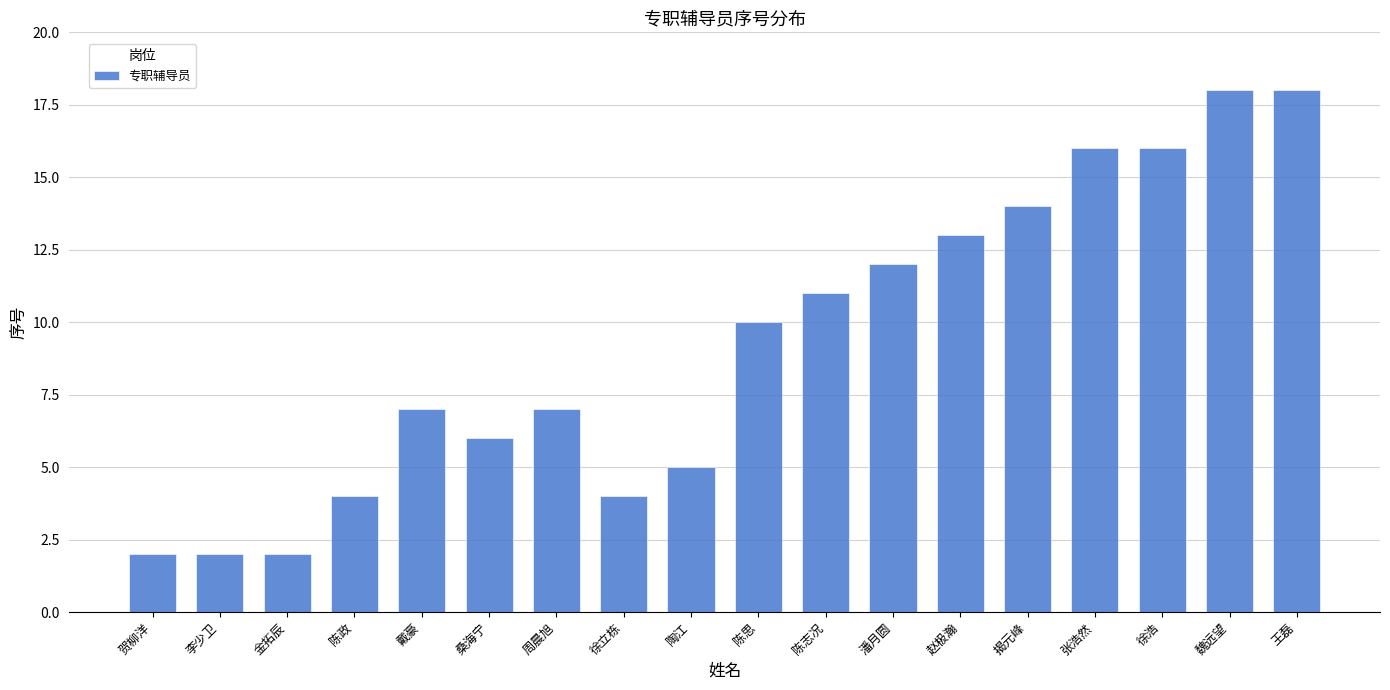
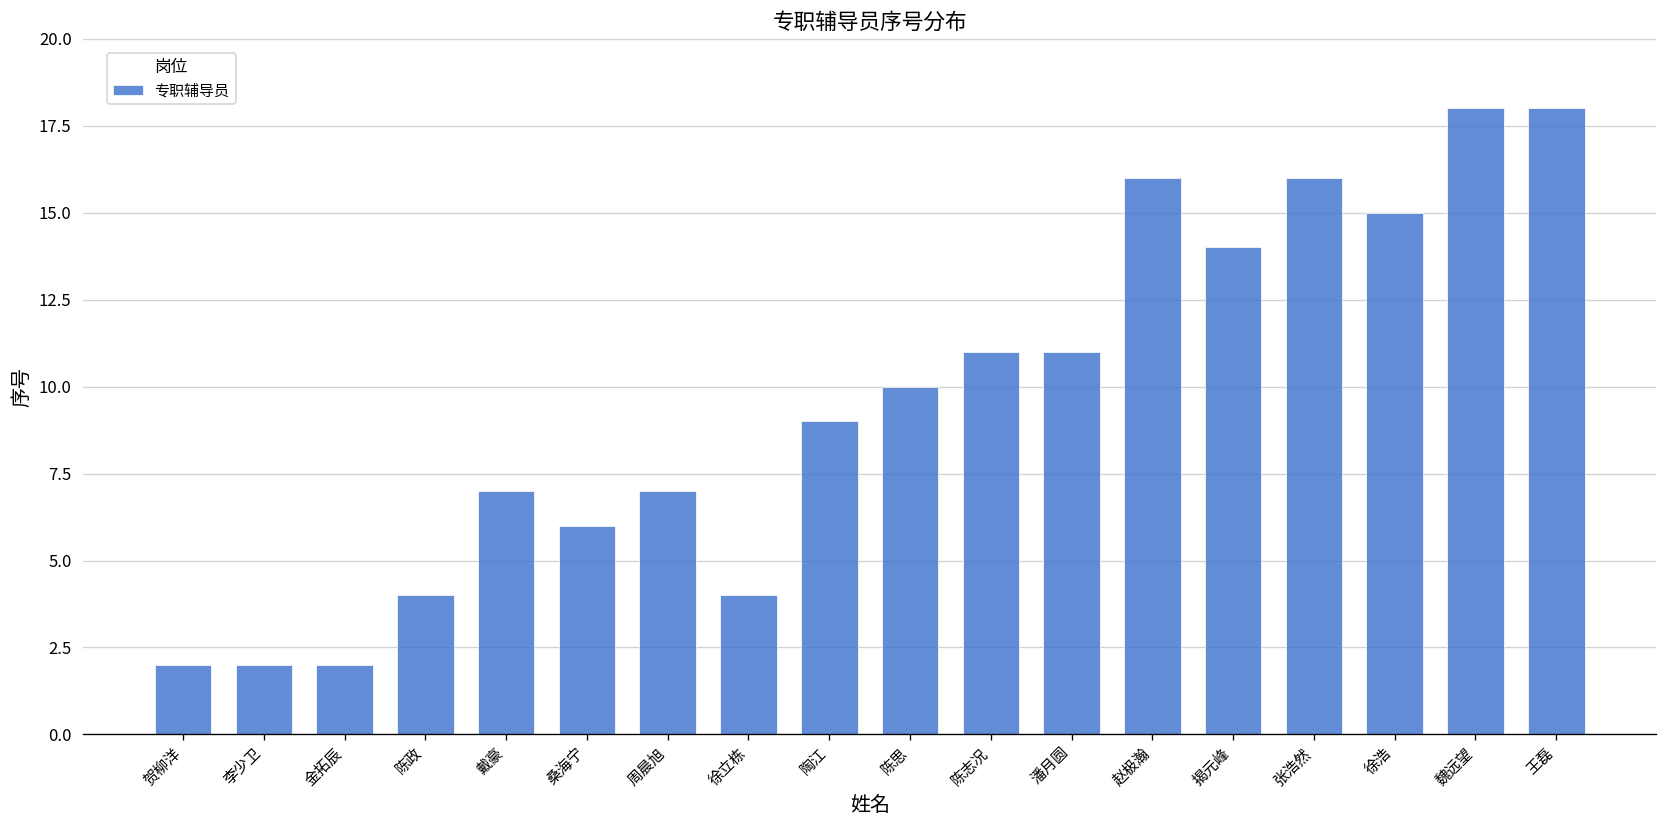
  {
    "贺柳洋": 2,
    "李少卫": 2,
    "金拓辰": 2,
    "陈政": 4,
    "戴豪": 7,
    "桑海宁": 6,
    "周晨旭": 7,
    "徐立栋": 4,
-   "陶江": 5,
+   "陶江": 9,
    "陈思": 10,
    "陈志况": 11,
-   "潘月圆": 12,
-   "赵极瀚": 13,
+   "潘月圆": 11,
+   "赵极瀚": 16,
    "揭元峰": 14,
    "张浩然": 16,
-   "徐浩": 16,
+   "徐浩": 15,
    "魏远望": 18,
    "王磊": 18
  }
